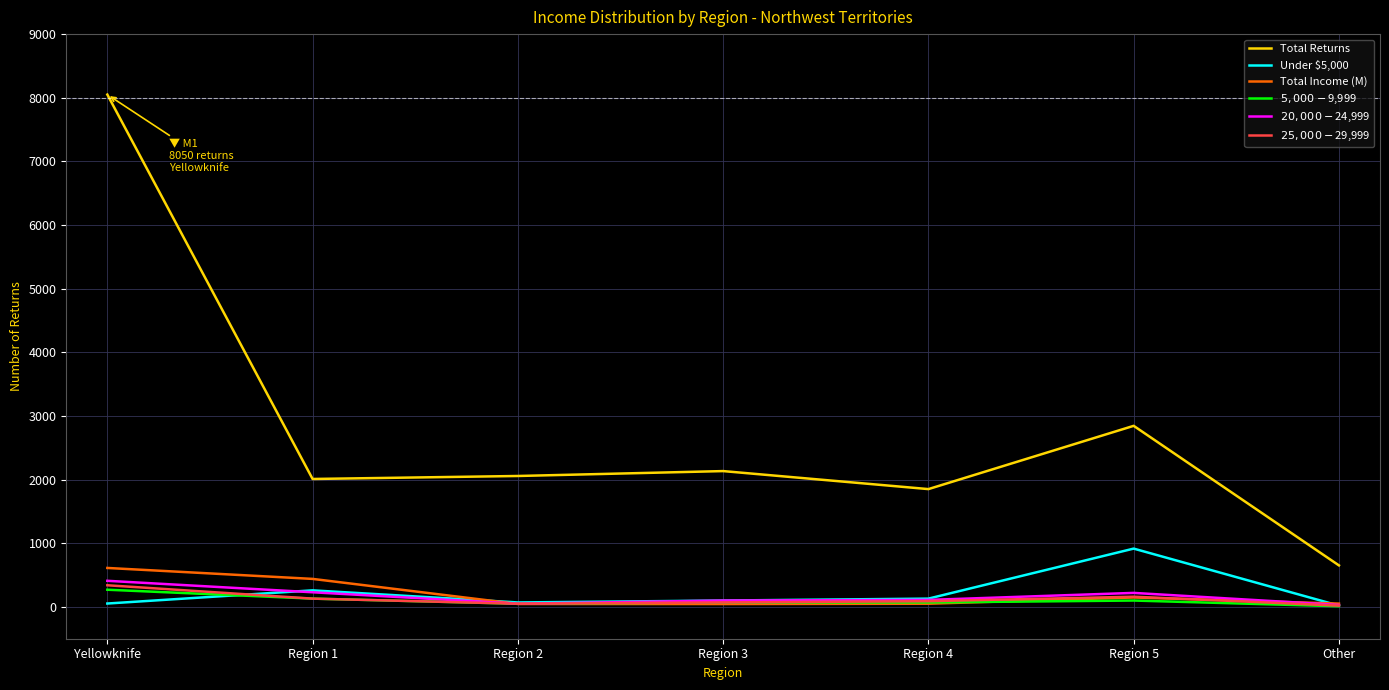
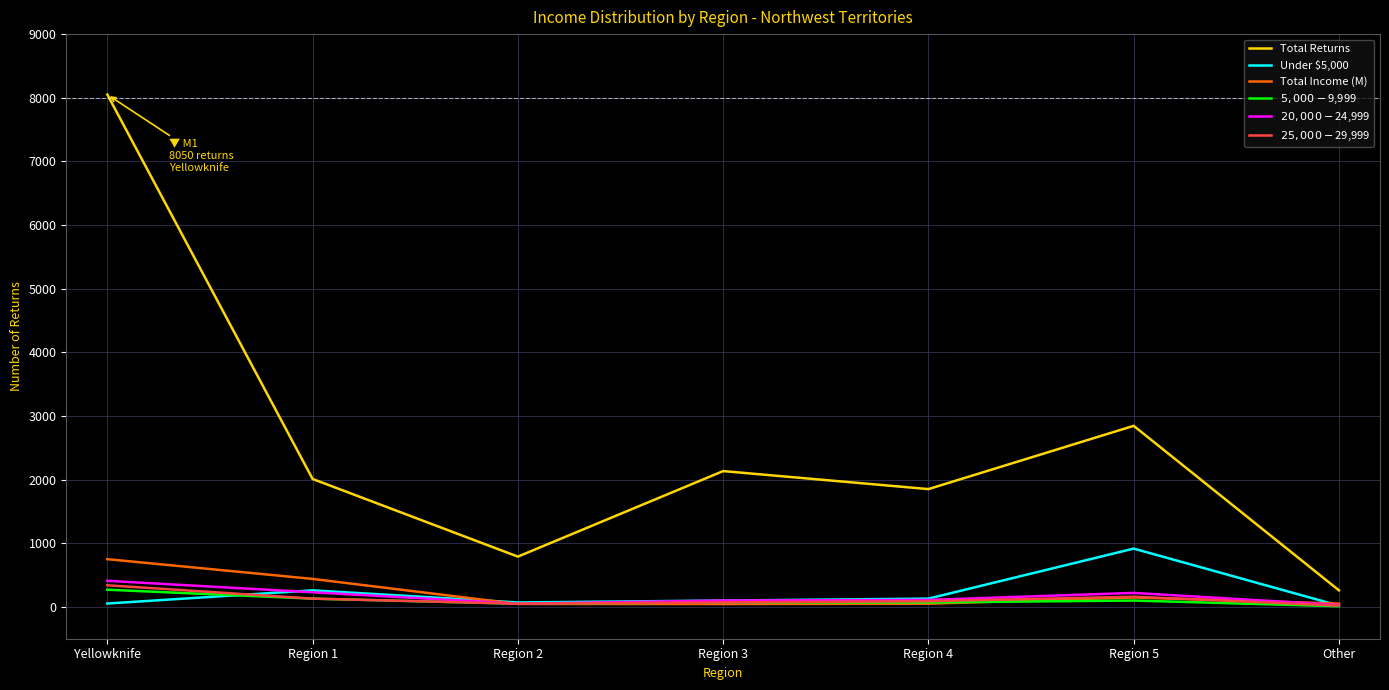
  {
    "Total Returns": {
      "Region 1": 2000,
-     "Region 2": 2100,
+     "Region 2": 800,
      "Region 3": 2100,
      "Region 4": 1900,
      "Region 5": 2800,
-     "Other": 700
+     "Other": 300
    },
    "Under $5,000": {
      "Yellowknife": 100,
      "Region 5": 900
    },
    "Total Income (M)": {
-     "Yellowknife": 600,
+     "Yellowknife": 800,
      "Region 1": 400
    }
  }
